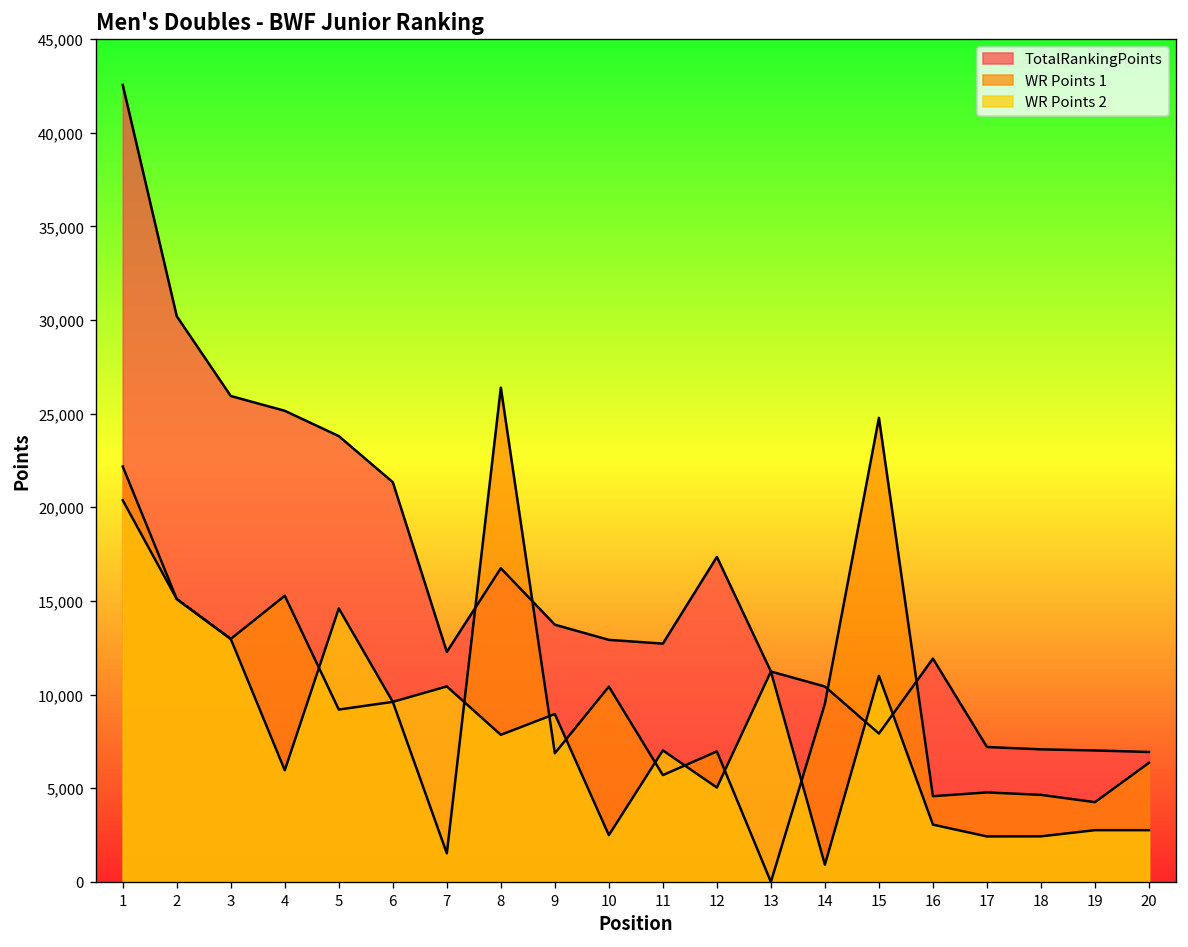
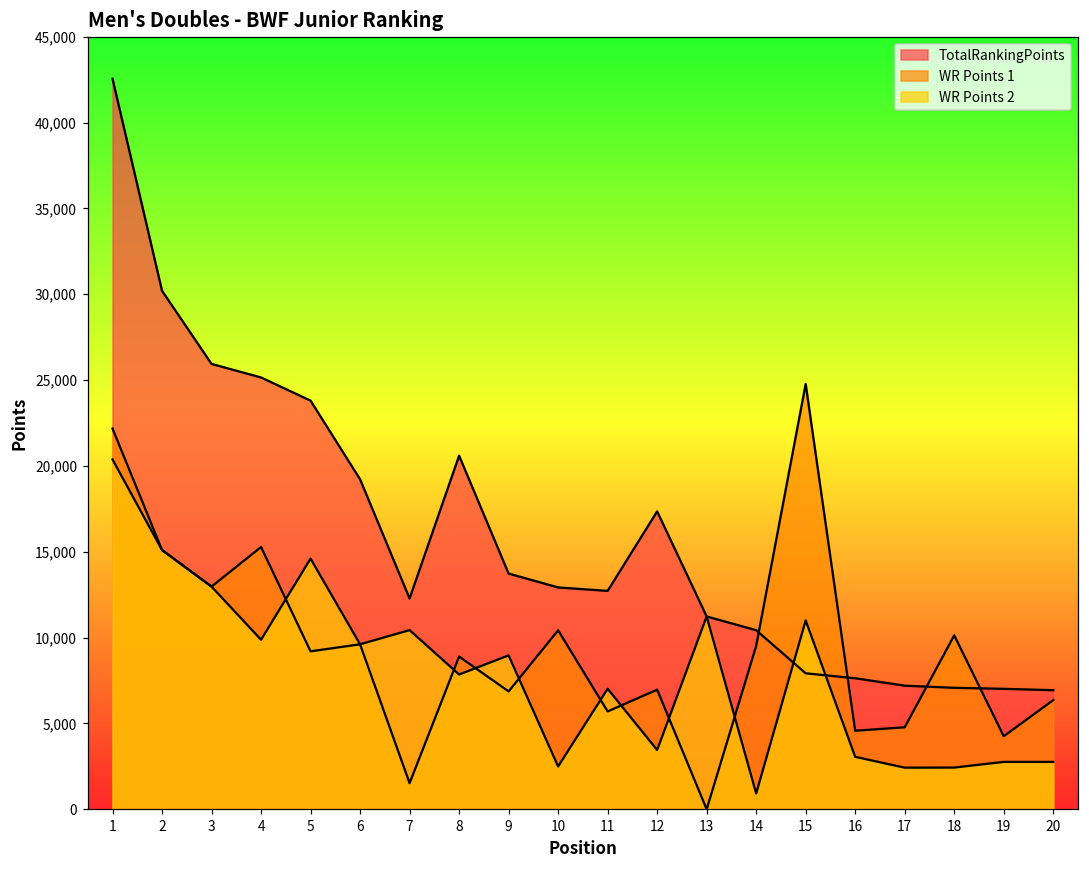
  {
    "TotalRankingPoints": {
      "1": "42,600",
      "2": "30,200",
      "3": "25,900",
      "4": "25,200",
      "5": "23,800",
-     "6": "21,300",
+     "6": "19,200",
      "7": "12,300",
-     "8": "16,700",
+     "8": "20,600",
      "9": "13,700",
      "10": "12,900",
      "11": "12,700",
      "12": "17,300",
      "14": "10,400",
      "15": "7,900",
-     "16": "11,900",
+     "16": "7,600",
      "17": "7,200",
      "18": "7,100",
      "19": "7,000",
      "20": "6,900"
    },
    "WR Points 1": {
      "1": "22,200",
      "4": "15,300",
      "5": "9,200",
      "7": "1,500",
-     "8": "26,400",
+     "8": "8,900",
      "9": "6,900",
      "10": "10,400",
      "11": "5,700",
      "12": "7,000",
      "13": "0",
      "14": "9,500",
      "15": "24,800",
      "16": "4,600",
      "17": "4,800",
-     "18": "4,600",
+     "18": "10,100",
      "19": "4,300",
      "20": "6,400"
    },
    "WR Points 2": {
      "1": "20,400",
-     "4": "6,000",
+     "4": "9,900",
      "5": "14,600",
      "7": "10,400",
      "8": "7,900",
      "9": "9,000",
      "10": "2,500",
      "11": "7,000",
-     "12": "5,000",
+     "12": "3,500",
      "14": "900",
      "15": "11,000",
      "16": "3,100",
      "17": "2,400",
      "18": "2,400",
      "19": "2,800",
      "20": "2,800"
    }
  }
